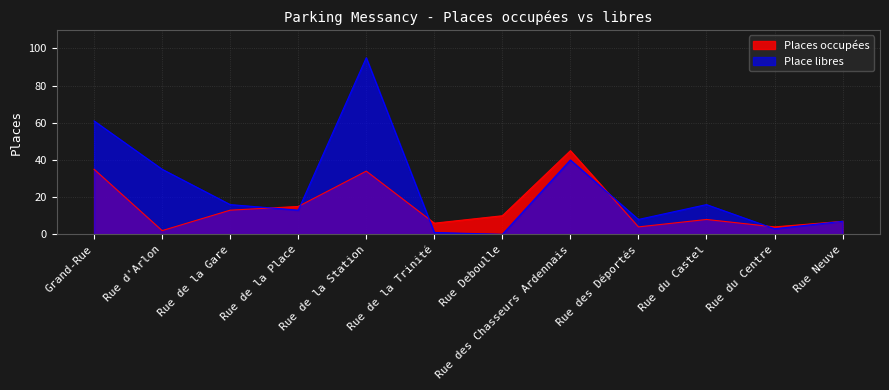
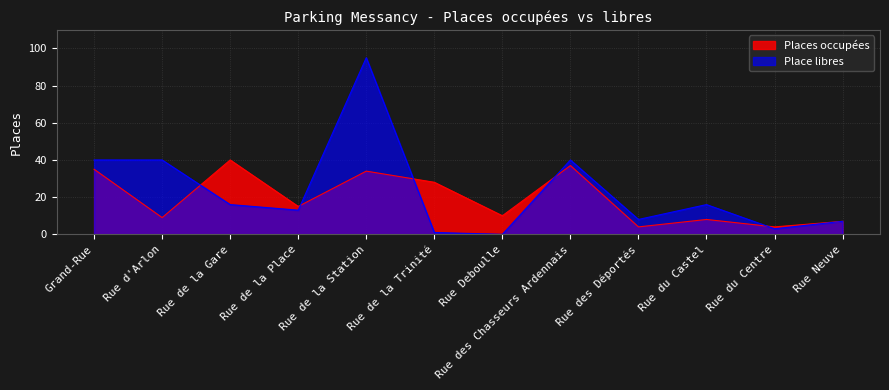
  {
    "Places occupées": {
      "Grand-Rue": 35,
-     "Rue d'Arlon": 2,
-     "Rue de la Gare": 13,
+     "Rue d'Arlon": 9,
+     "Rue de la Gare": 40,
      "Rue de la Place": 15,
      "Rue de la Station": 34,
-     "Rue de la Trinité": 6,
+     "Rue de la Trinité": 28,
      "Rue Deboulle": 10,
-     "Rue des Chasseurs Ardennais": 45,
+     "Rue des Chasseurs Ardennais": 37,
      "Rue des Déportés": 4,
      "Rue du Castel": 8
    },
    "Place libres": {
-     "Grand-Rue": 61,
-     "Rue d'Arlon": 35,
+     "Grand-Rue": 40,
+     "Rue d'Arlon": 40,
      "Rue de la Gare": 16,
      "Rue de la Place": 13,
      "Rue de la Station": 95,
      "Rue de la Trinité": 1,
      "Rue Deboulle": 0,
      "Rue des Chasseurs Ardennais": 40,
      "Rue des Déportés": 8,
      "Rue du Castel": 16
    }
  }
